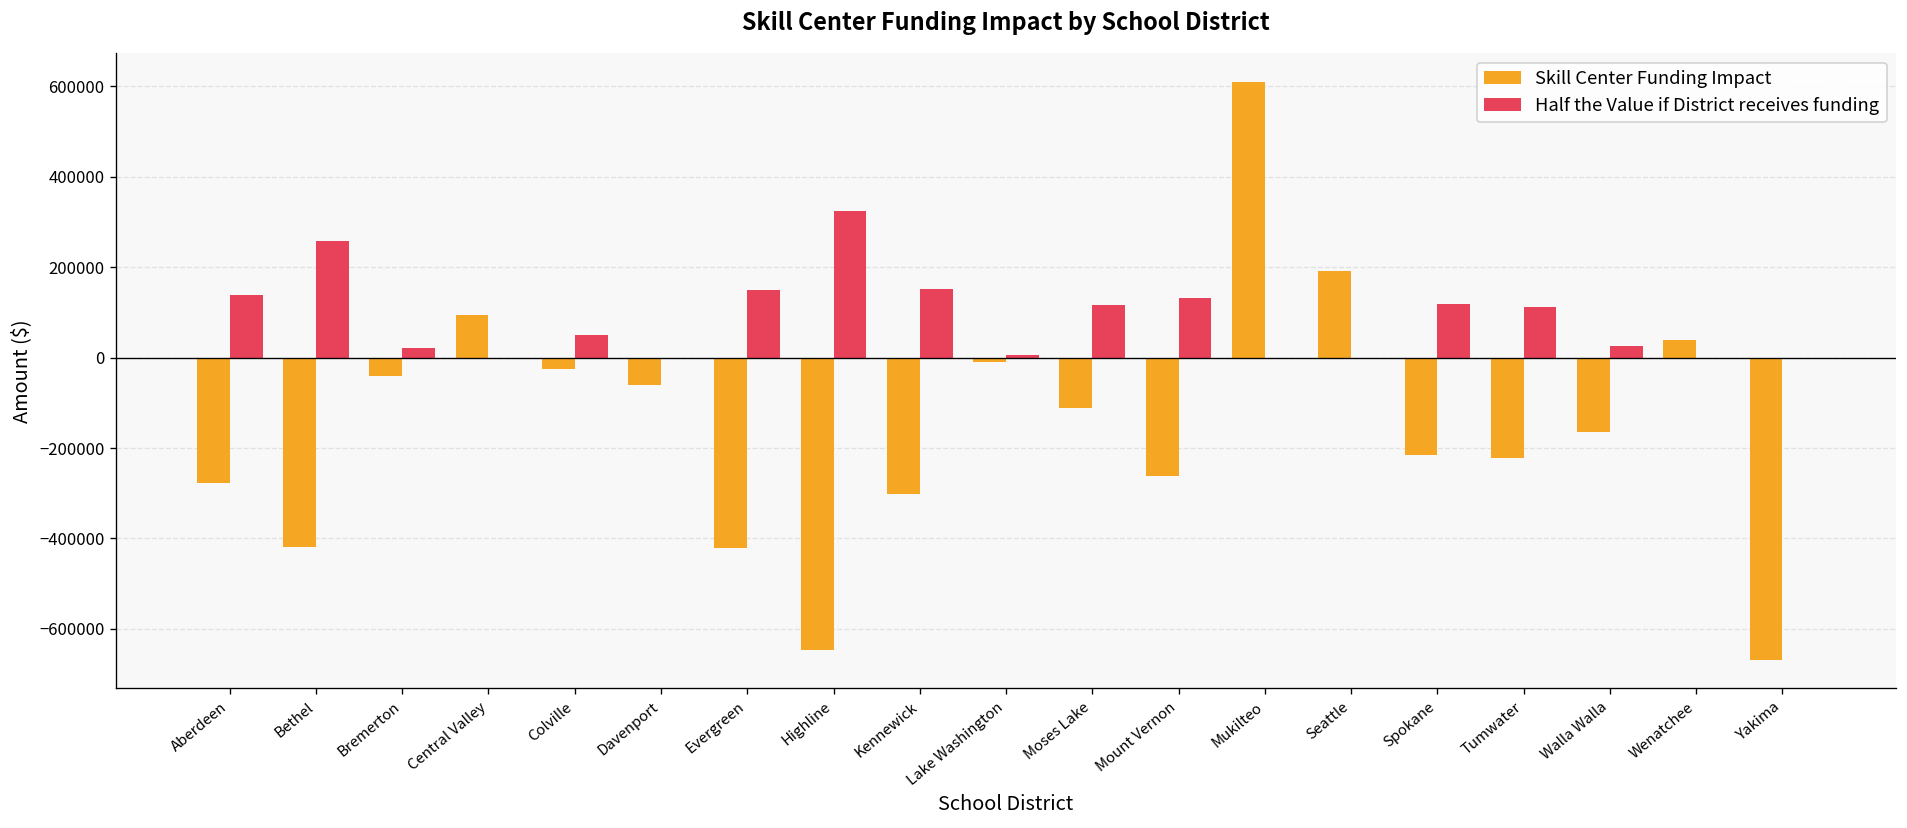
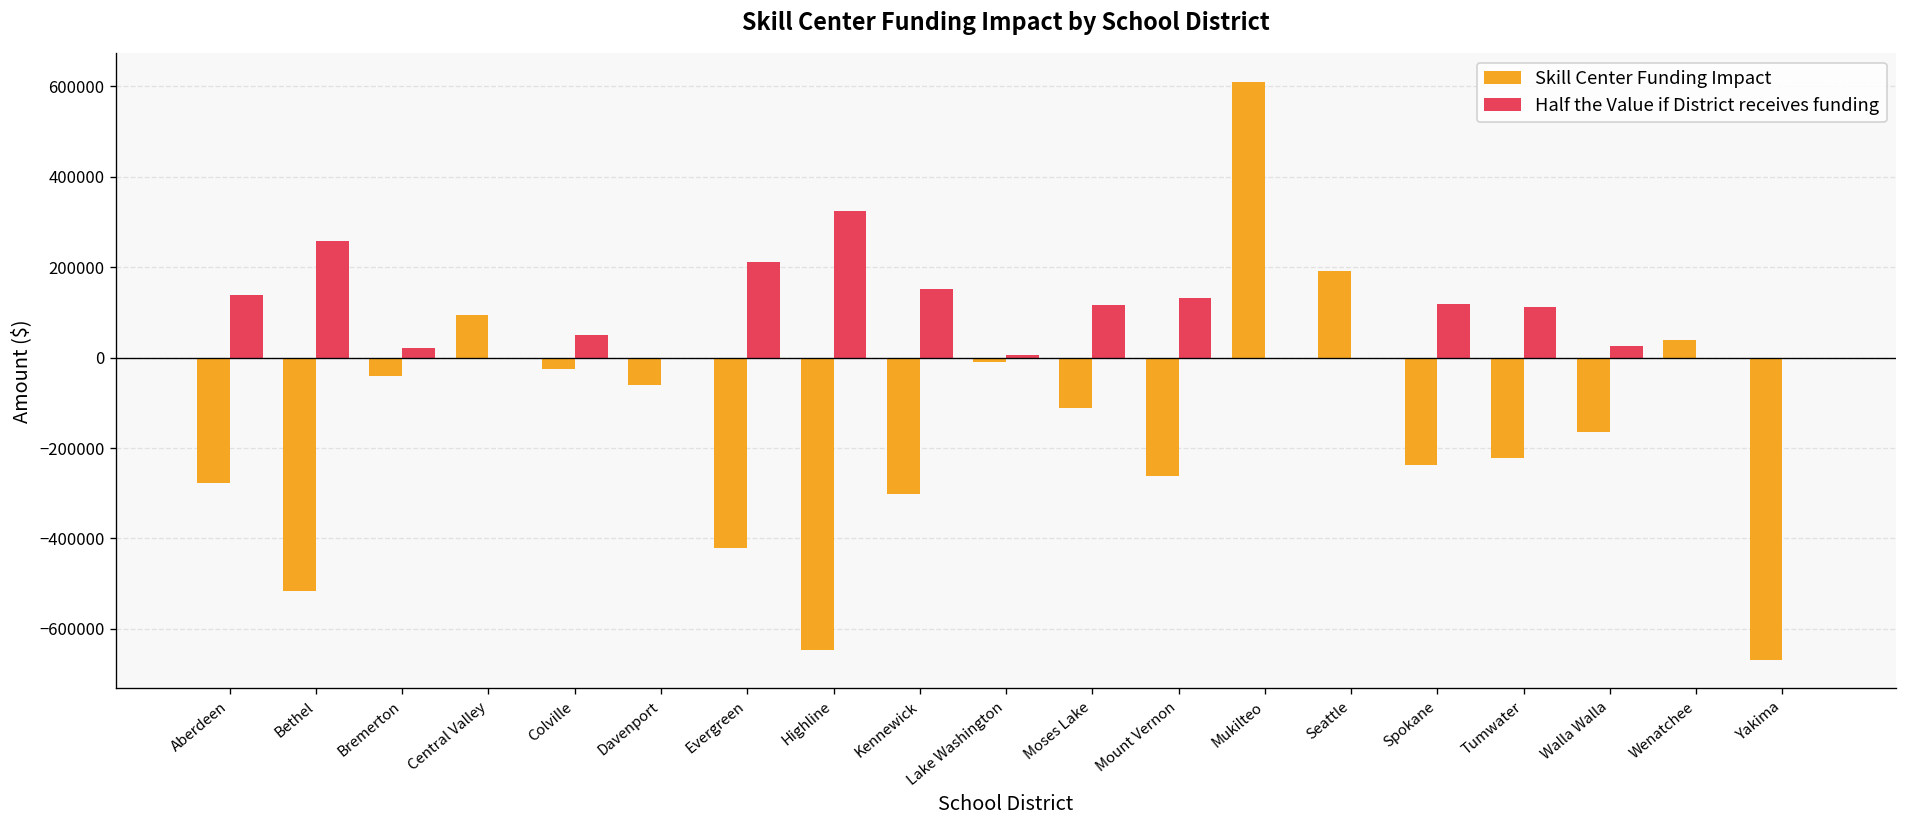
  {
    "Skill Center Funding Impact": {
      "Aberdeen": -280000,
-     "Bethel": -420000,
+     "Bethel": -520000,
      "Bremerton": -40000,
      "Central Valley": 90000,
      "Colville": -20000,
      "Davenport": -60000,
      "Evergreen": -420000,
      "Highline": -650000,
      "Kennewick": -300000,
      "Lake Washington": -10000,
      "Moses Lake": -110000,
      "Mount Vernon": -260000,
      "Mukilteo": 610000,
      "Seattle": 190000,
-     "Spokane": -220000,
+     "Spokane": -240000,
      "Tumwater": -220000,
      "Walla Walla": -170000,
      "Wenatchee": 40000,
      "Yakima": -670000
    },
    "Half the Value if District receives funding": {
      "Aberdeen": 140000,
      "Bethel": 260000,
      "Bremerton": 20000,
      "Central Valley": 0,
      "Colville": 50000,
      "Davenport": 0,
-     "Evergreen": 150000,
+     "Evergreen": 210000,
      "Highline": 320000,
      "Kennewick": 150000,
      "Moses Lake": 120000,
      "Mount Vernon": 130000,
      "Mukilteo": 0,
      "Seattle": 0,
      "Spokane": 120000,
      "Tumwater": 110000,
      "Walla Walla": 30000,
      "Wenatchee": 0,
      "Yakima": 0
    }
  }
